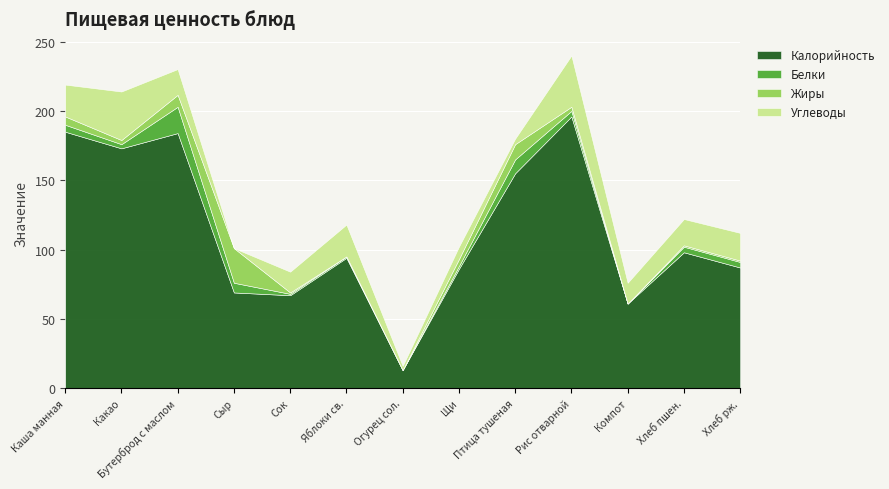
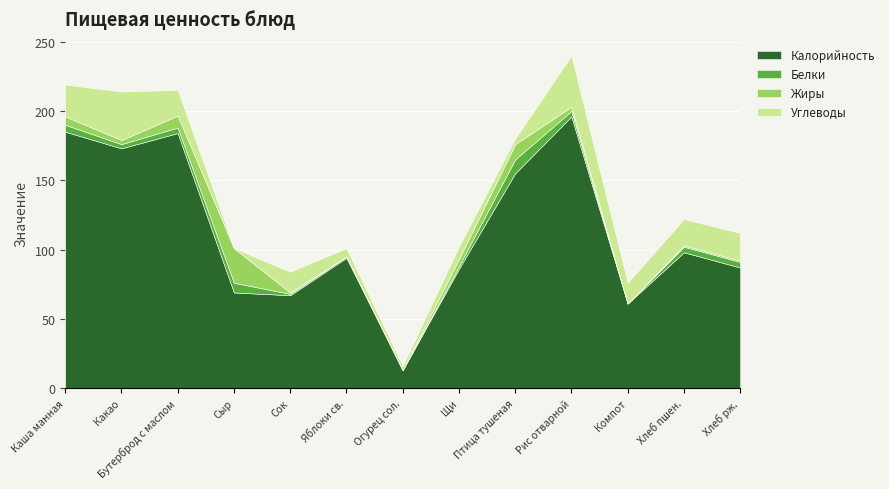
  {
    "Калорийность": {
      "Каша манная": 185,
      "Какао": 173,
      "Бутерброд с маслом": 184,
      "Сыр": 69,
      "Щи": 86,
      "Птица тушеная": 155,
      "Рис отварной": 196,
      "Хлеб пшен.": 98,
      "Хлеб рж.": 87
    },
    "Белки": {
      "Каша манная": 5,
      "Какао": 3,
-     "Бутерброд с маслом": 19,
+     "Бутерброд с маслом": 4,
      "Сыр": 7,
      "Щи": 2,
      "Птица тушеная": 10,
      "Рис отварной": 4
    },
    "Жиры": {
      "Каша манная": 6,
      "Какао": 3,
      "Бутерброд с маслом": 9,
      "Щи": 5,
      "Птица тушеная": 11,
      "Рис отварной": 3
    },
    "Углеводы": {
      "Каша манная": 23,
      "Какао": 35,
      "Бутерброд с маслом": 19,
      "Сок": 15,
-     "Яблоки св.": 23,
+     "Яблоки св.": 6,
      "Огурец сол.": 3,
      "Щи": 9,
      "Птица тушеная": 4,
      "Рис отварной": 37,
      "Компот": 15,
      "Хлеб пшен.": 19,
      "Хлеб рж.": 20
    }
  }
